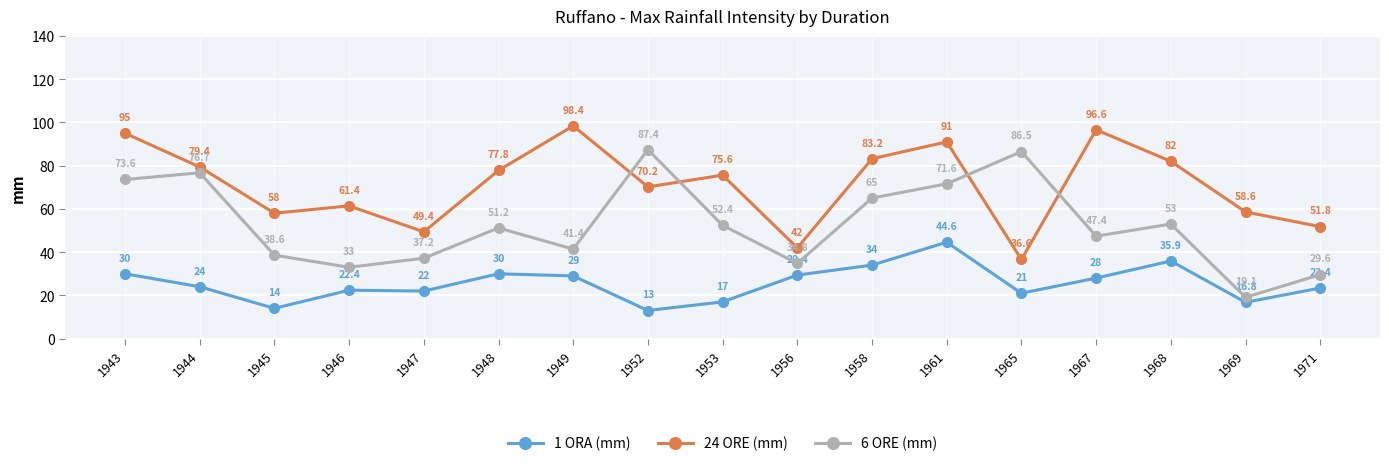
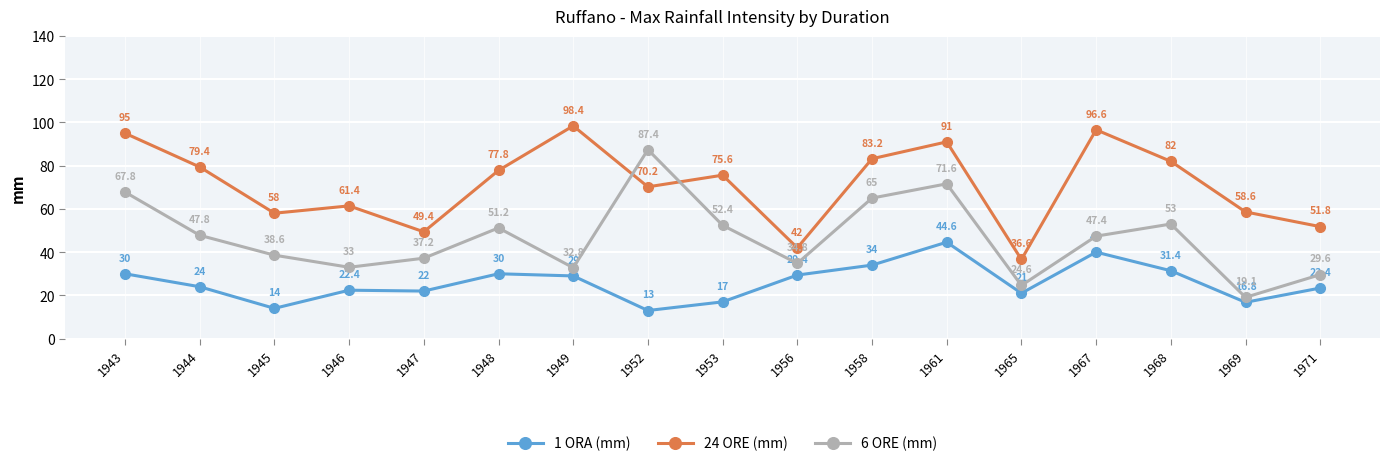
  {
    "1 ORA (mm)": {
      "1943": 30,
      "1944": 24,
      "1945": 14,
      "1947": 22,
      "1948": 30,
      "1952": 13,
      "1953": 17,
      "1958": 34,
      "1961": 44.6,
-     "1967": 28,
-     "1968": 35.9
+     "1967": 40,
+     "1968": 31.4
    },
    "24 ORE (mm)": {
      "1943": 95,
      "1944": 79.4,
      "1945": 58,
      "1946": 61.4,
      "1947": 49.4,
      "1948": 77.8,
      "1949": 98.4,
      "1952": 70.2,
      "1953": 75.6,
      "1956": 42,
      "1958": 83.2,
      "1961": 91,
      "1965": 36.6,
      "1967": 96.6,
      "1968": 82,
      "1969": 58.6,
      "1971": 51.8
    },
    "6 ORE (mm)": {
-     "1943": 73.6,
-     "1944": 76.7,
+     "1943": 67.8,
+     "1944": 47.8,
      "1945": 38.6,
      "1946": 33,
      "1947": 37.2,
      "1948": 51.2,
-     "1949": 41.4,
+     "1949": 32.8,
      "1952": 87.4,
      "1953": 52.4,
      "1958": 65,
      "1961": 71.6,
-     "1965": 86.5,
+     "1965": 24.6,
      "1967": 47.4,
      "1968": 53,
      "1971": 29.6
    }
  }
